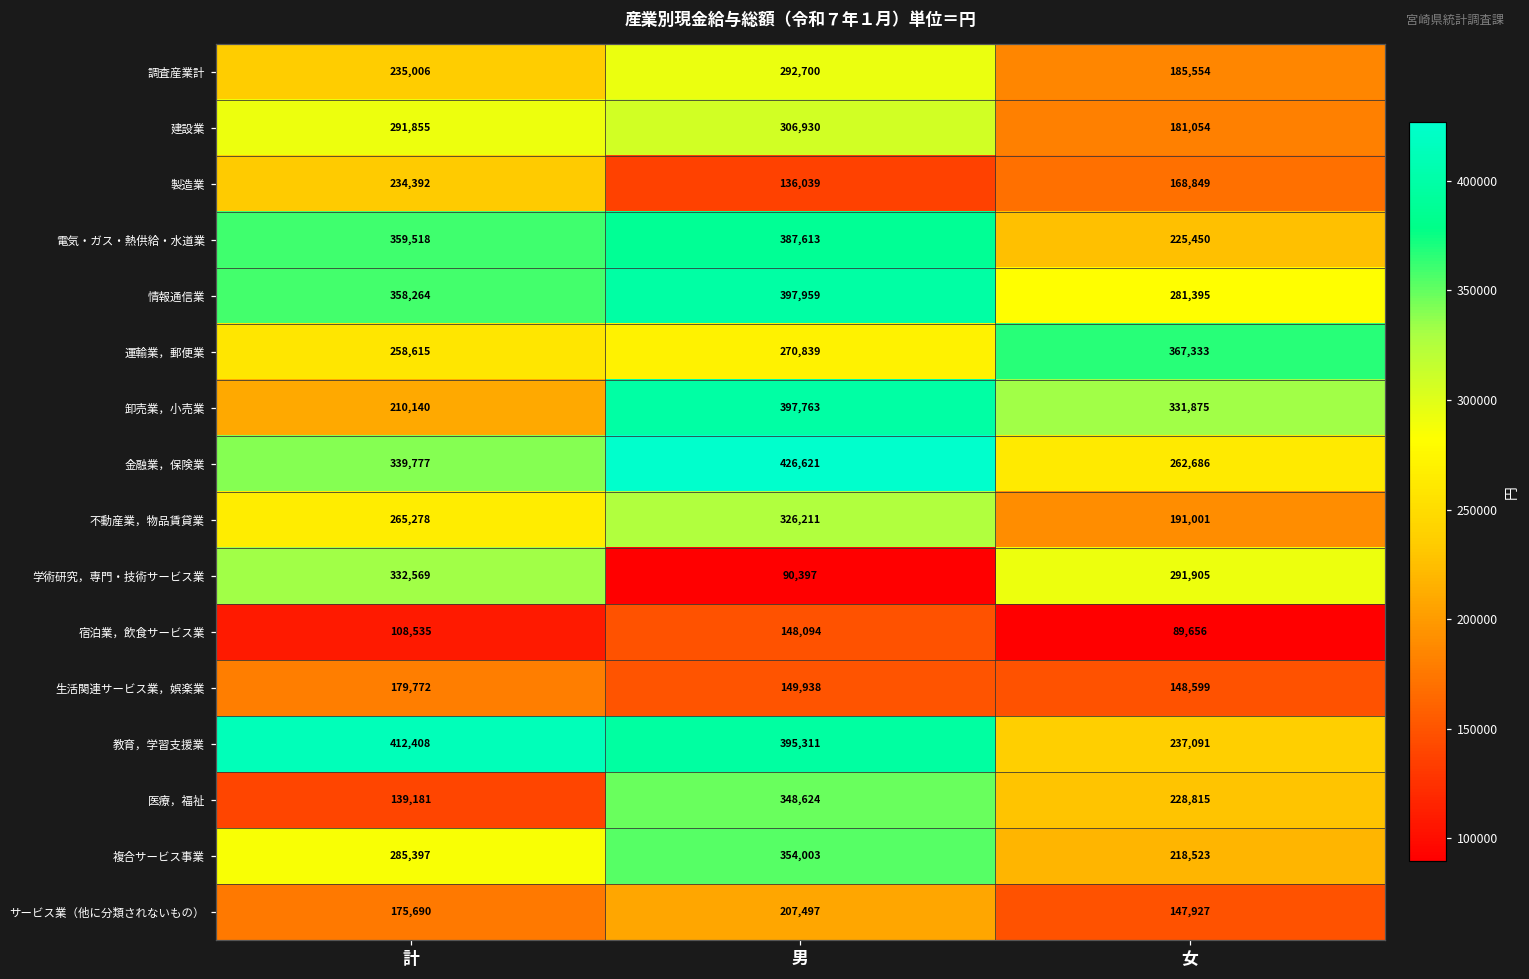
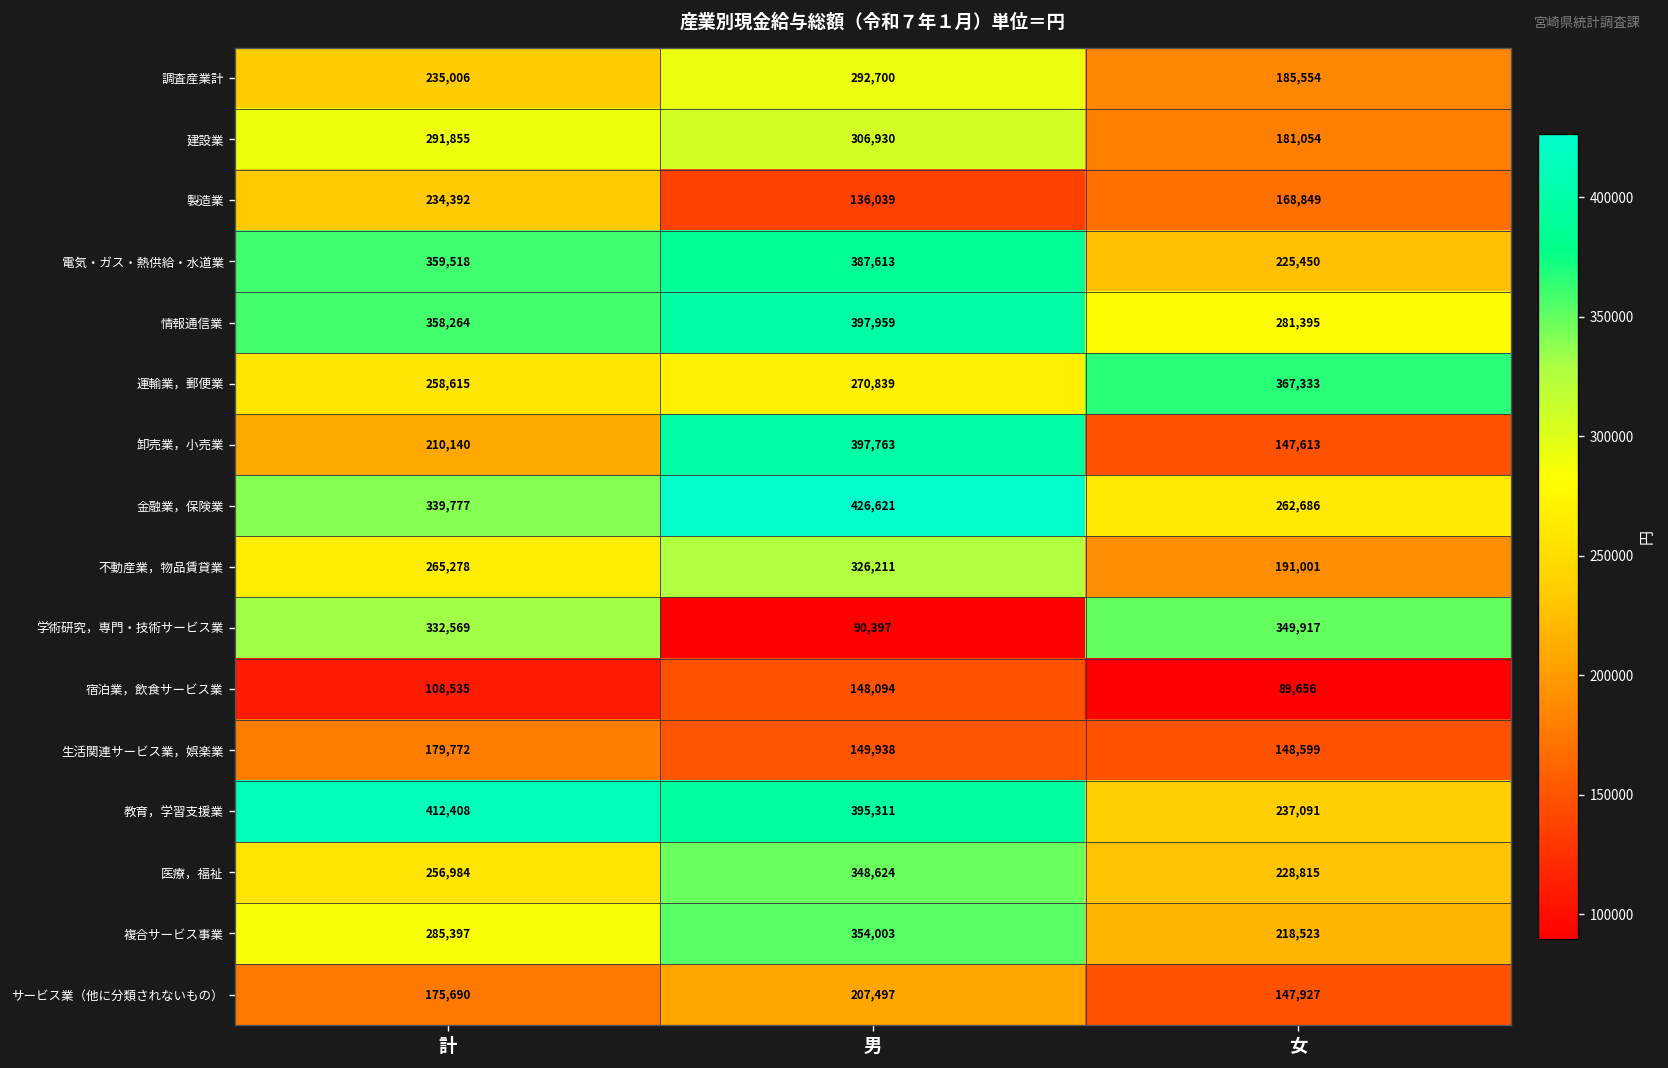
  {
    "調査産業計": {
      "計": "235,006",
      "男": "292,700",
      "女": "185,554"
    },
    "建設業": {
      "計": "291,855",
      "男": "306,930",
      "女": "181,054"
    },
    "製造業": {
      "計": "234,392",
      "男": "136,039",
      "女": "168,849"
    },
    "電気・ガス・熱供給・水道業": {
      "計": "359,518",
      "男": "387,613",
      "女": "225,450"
    },
    "情報通信業": {
      "計": "358,264",
      "男": "397,959",
      "女": "281,395"
    },
    "運輸業，郵便業": {
      "計": "258,615",
      "男": "270,839",
      "女": "367,333"
    },
    "卸売業，小売業": {
      "計": "210,140",
      "男": "397,763",
-     "女": "331,875"
+     "女": "147,613"
    },
    "金融業，保険業": {
      "計": "339,777",
      "男": "426,621",
      "女": "262,686"
    },
    "不動産業，物品賃貸業": {
      "計": "265,278",
      "男": "326,211",
      "女": "191,001"
    },
    "学術研究，専門・技術サービス業": {
      "計": "332,569",
      "男": "90,397",
-     "女": "291,905"
+     "女": "349,917"
    },
    "宿泊業，飲食サービス業": {
      "計": "108,535",
      "男": "148,094",
      "女": "89,656"
    },
    "生活関連サービス業，娯楽業": {
      "計": "179,772",
      "男": "149,938",
      "女": "148,599"
    },
    "教育，学習支援業": {
      "計": "412,408",
      "男": "395,311",
      "女": "237,091"
    },
    "医療，福祉": {
-     "計": "139,181",
+     "計": "256,984",
      "男": "348,624",
      "女": "228,815"
    },
    "複合サービス事業": {
      "計": "285,397",
      "男": "354,003",
      "女": "218,523"
    },
    "サービス業（他に分類されないもの）": {
      "計": "175,690",
      "男": "207,497",
      "女": "147,927"
    }
  }
